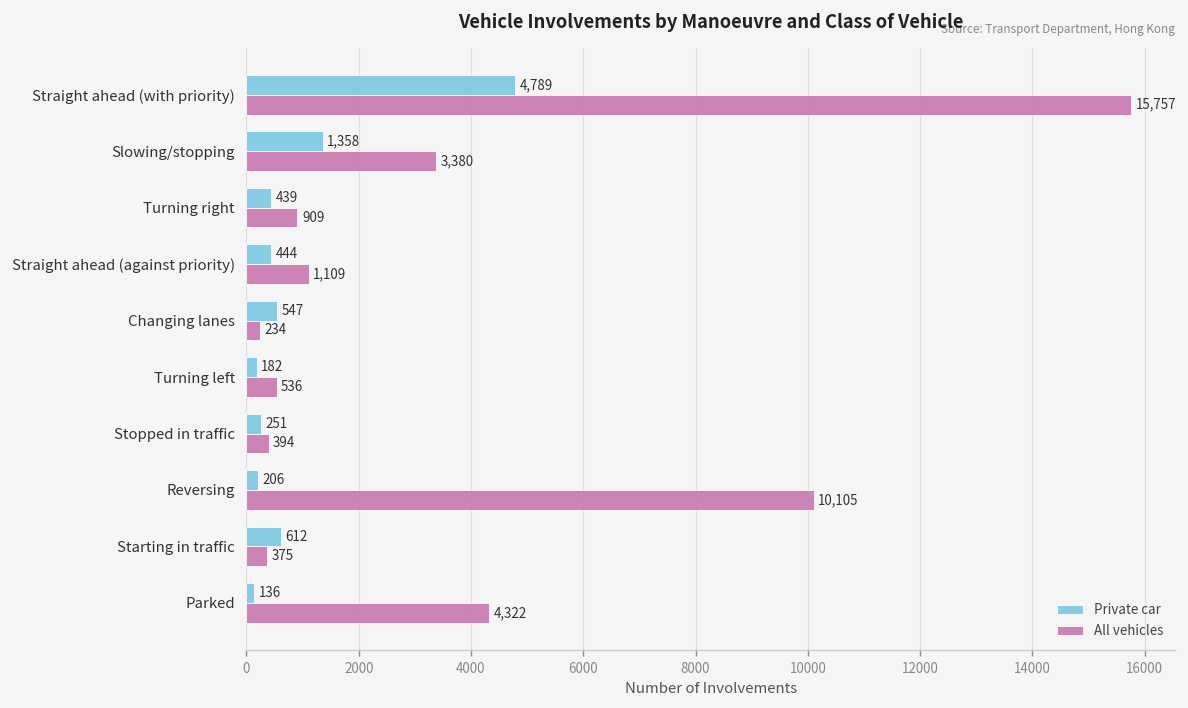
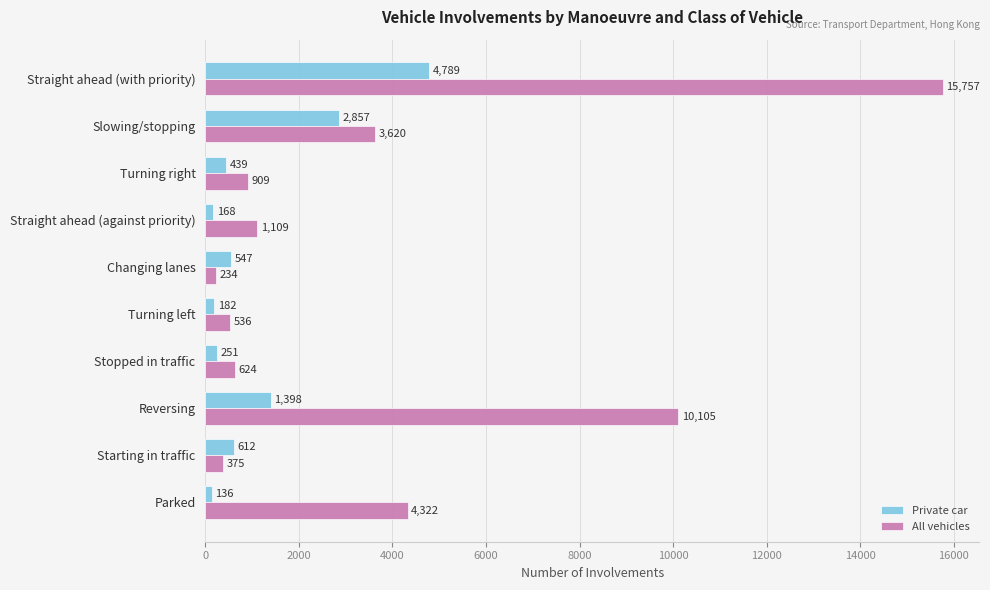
  {
    "Private car": {
      "Straight ahead (with priority)": "4,789",
-     "Slowing/stopping": "1,358",
+     "Slowing/stopping": "2,857",
      "Turning right": "439",
-     "Straight ahead (against priority)": "444",
+     "Straight ahead (against priority)": "168",
      "Changing lanes": "547",
      "Turning left": "182",
      "Stopped in traffic": "251",
-     "Reversing": "206",
+     "Reversing": "1,398",
      "Starting in traffic": "612",
      "Parked": "136"
    },
    "All vehicles": {
      "Straight ahead (with priority)": "15,757",
-     "Slowing/stopping": "3,380",
+     "Slowing/stopping": "3,620",
      "Turning right": "909",
      "Straight ahead (against priority)": "1,109",
      "Changing lanes": "234",
      "Turning left": "536",
-     "Stopped in traffic": "394",
+     "Stopped in traffic": "624",
      "Reversing": "10,105",
      "Starting in traffic": "375",
      "Parked": "4,322"
    }
  }
